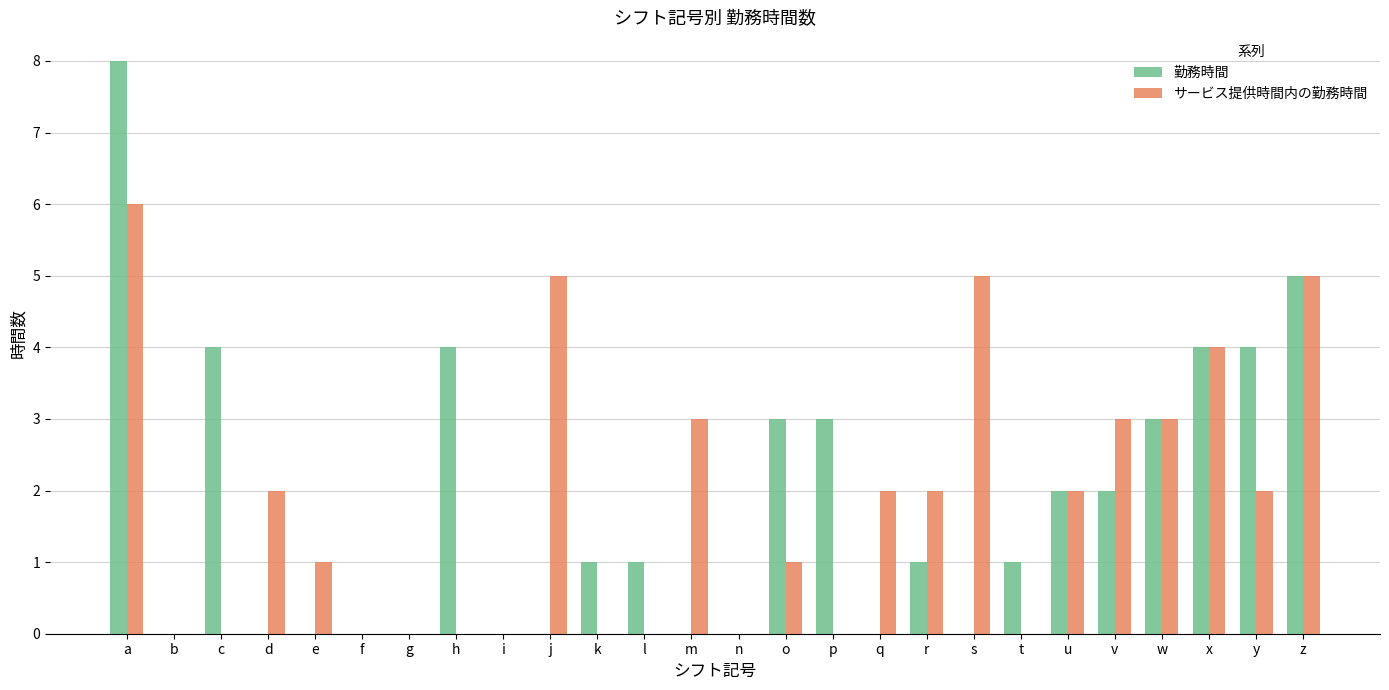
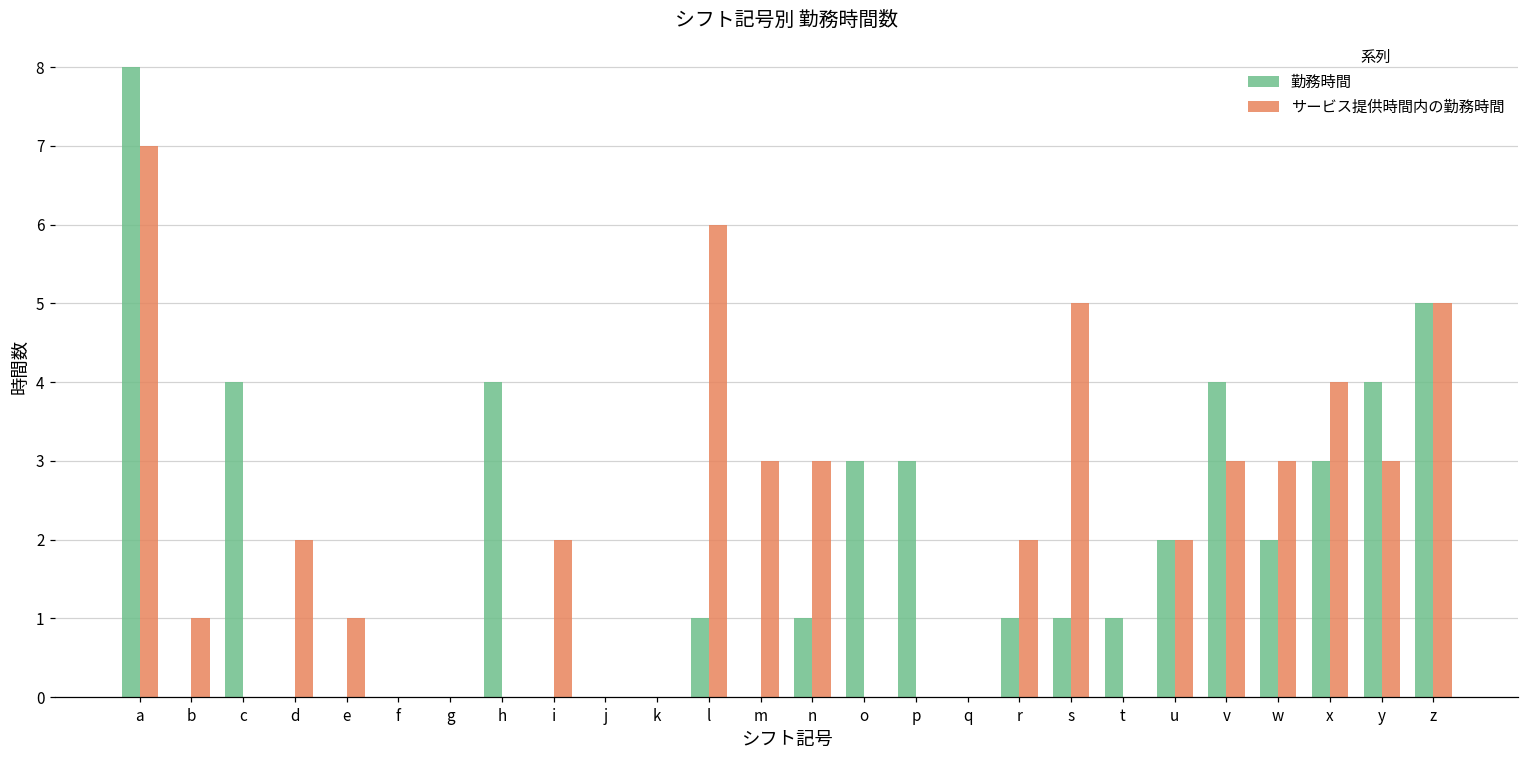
  {
    "勤務時間": {
      "a": 8,
      "b": 0,
      "c": 4,
      "d": 0,
      "e": 0,
      "f": 0,
      "g": 0,
      "h": 4,
      "i": 0,
      "j": 0,
-     "k": 1,
+     "k": 0,
      "l": 1,
      "m": 0,
-     "n": 0,
+     "n": 1,
      "o": 3,
      "p": 3,
      "q": 0,
      "r": 1,
-     "s": 0,
+     "s": 1,
      "t": 1,
      "u": 2,
-     "v": 2,
-     "w": 3,
-     "x": 4,
+     "v": 4,
+     "w": 2,
+     "x": 3,
      "y": 4,
      "z": 5
    },
    "サービス提供時間内の勤務時間": {
-     "a": 6,
-     "b": 0,
+     "a": 7,
+     "b": 1,
      "c": 0,
      "d": 2,
      "e": 1,
      "f": 0,
      "g": 0,
      "h": 0,
-     "i": 0,
-     "j": 5,
+     "i": 2,
+     "j": 0,
      "k": 0,
-     "l": 0,
+     "l": 6,
      "m": 3,
-     "n": 0,
-     "o": 1,
+     "n": 3,
+     "o": 0,
      "p": 0,
-     "q": 2,
+     "q": 0,
      "r": 2,
      "s": 5,
      "t": 0,
      "u": 2,
      "v": 3,
      "w": 3,
      "x": 4,
-     "y": 2,
+     "y": 3,
      "z": 5
    }
  }
